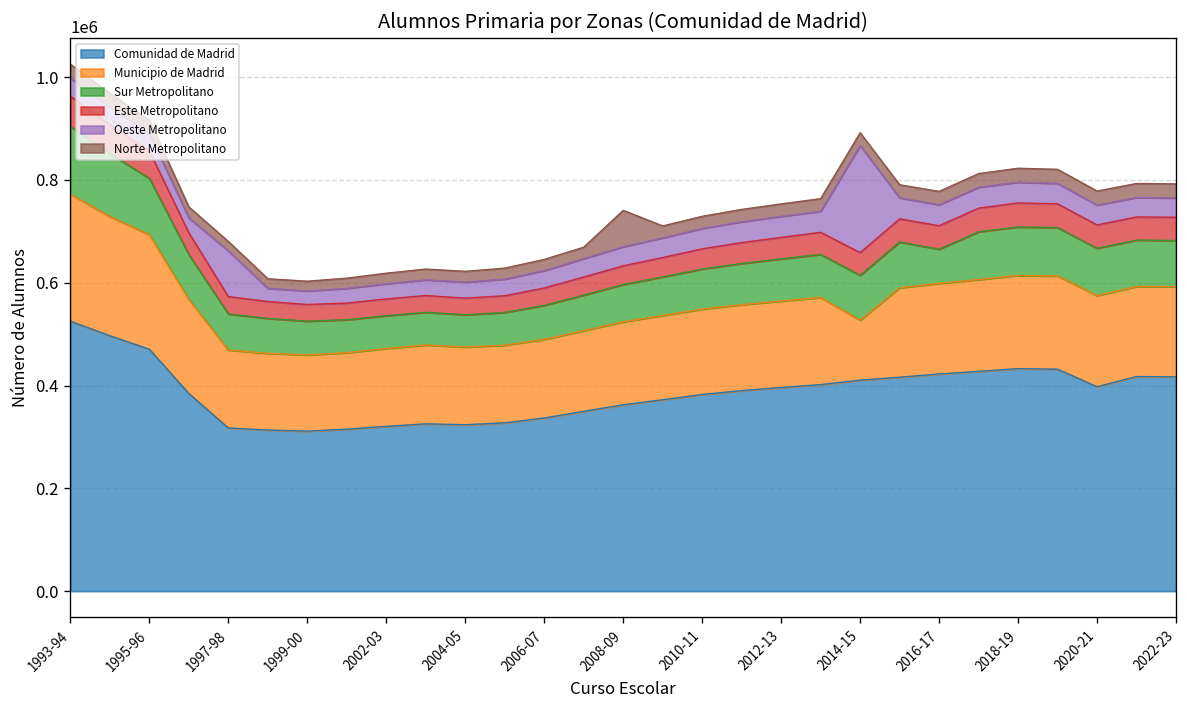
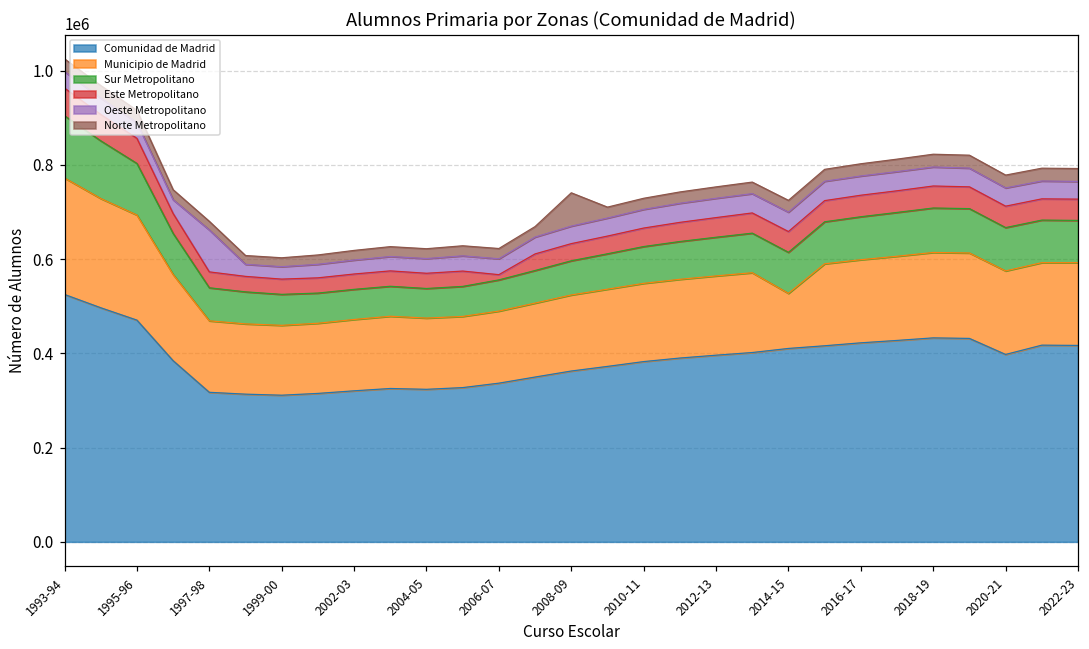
  {
    "Comunidad de Madrid": {
      "1993-94": 530000,
      "1995-96": 470000,
      "1997-98": 320000,
      "1999-00": 310000,
      "2002-03": 320000,
      "2004-05": 320000,
      "2006-07": 340000,
      "2008-09": 360000,
      "2010-11": 380000,
      "2012-13": 400000,
      "2014-15": 410000,
      "2016-17": 420000,
      "2018-19": 430000,
      "2020-21": 400000,
      "2022-23": 420000
    },
    "Municipio de Madrid": {
      "1993-94": 250000,
      "1995-96": 220000,
      "1997-98": 150000,
      "1999-00": 150000,
      "2002-03": 150000,
      "2004-05": 150000,
      "2006-07": 150000,
      "2008-09": 160000,
      "2010-11": 170000,
      "2012-13": 170000,
      "2014-15": 120000,
      "2016-17": 180000,
      "2018-19": 180000,
      "2020-21": 180000,
      "2022-23": 180000
    },
    "Sur Metropolitano": {
      "1993-94": 130000,
      "1995-96": 110000,
      "1997-98": 70000,
      "1999-00": 70000,
      "2002-03": 60000,
      "2004-05": 60000,
      "2006-07": 70000,
      "2008-09": 70000,
      "2010-11": 80000,
      "2012-13": 80000,
      "2014-15": 90000,
-     "2016-17": 70000,
+     "2016-17": 90000,
      "2018-19": 90000,
      "2020-21": 90000,
      "2022-23": 90000
    },
    "Este Metropolitano": {
      "1993-94": 60000,
      "1997-98": 30000,
      "1999-00": 30000,
      "2002-03": 30000,
      "2004-05": 30000,
-     "2006-07": 30000,
+     "2006-07": 10000,
      "2008-09": 40000,
      "2010-11": 40000,
      "2012-13": 40000,
      "2014-15": 40000,
      "2016-17": 50000,
      "2018-19": 50000,
      "2020-21": 50000,
      "2022-23": 50000
    },
    "Oeste Metropolitano": {
      "1993-94": 40000,
      "1997-98": 90000,
      "1999-00": 30000,
      "2002-03": 30000,
      "2004-05": 30000,
      "2006-07": 30000,
      "2008-09": 40000,
      "2010-11": 40000,
      "2012-13": 40000,
-     "2014-15": 210000,
+     "2014-15": 40000,
      "2016-17": 40000,
      "2018-19": 40000,
      "2020-21": 40000,
      "2022-23": 40000
    },
    "Norte Metropolitano": {
      "1993-94": 30000,
      "1997-98": 20000,
      "1999-00": 20000,
      "2002-03": 20000,
      "2004-05": 20000,
      "2006-07": 20000,
      "2008-09": 70000,
      "2010-11": 20000,
      "2012-13": 20000,
      "2014-15": 30000,
      "2016-17": 30000,
      "2018-19": 30000,
      "2020-21": 30000,
      "2022-23": 30000
    }
  }
